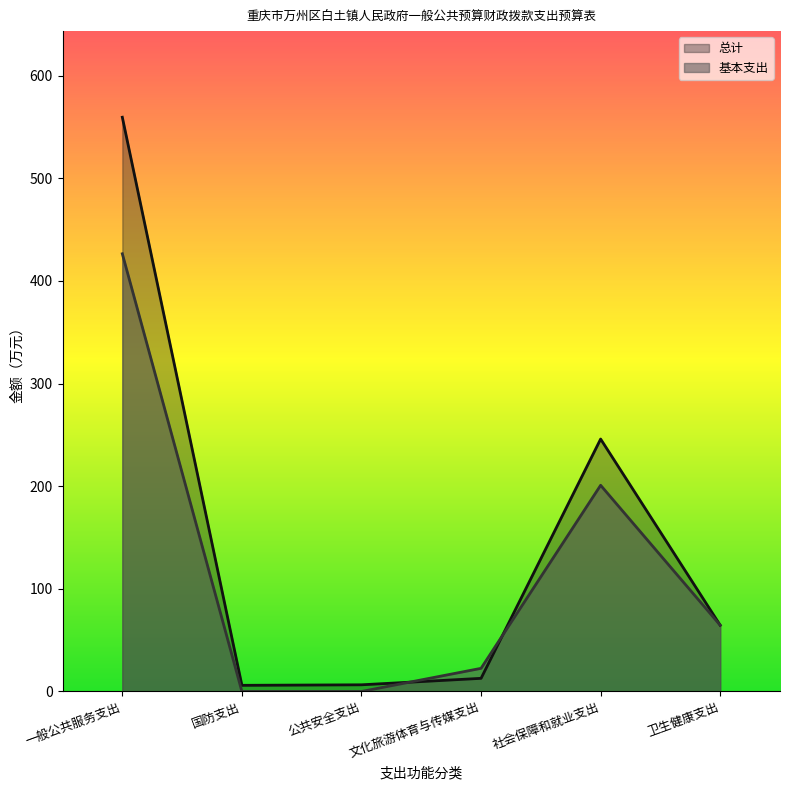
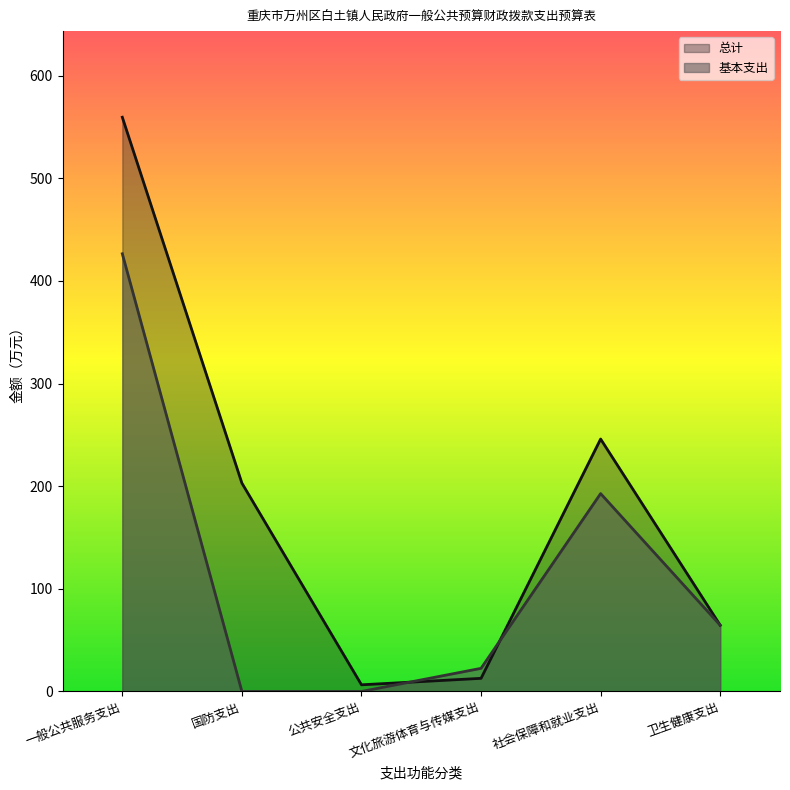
  {
    "总计": {
      "一般公共服务支出": 559,
-     "国防支出": 6,
+     "国防支出": 203,
      "公共安全支出": 7,
      "文化旅游体育与传媒支出": 13,
      "社会保障和就业支出": 246
    },
    "基本支出": {
      "一般公共服务支出": 426,
      "国防支出": 0,
      "公共安全支出": 0,
      "文化旅游体育与传媒支出": 23,
-     "社会保障和就业支出": 201
+     "社会保障和就业支出": 193
    }
  }
